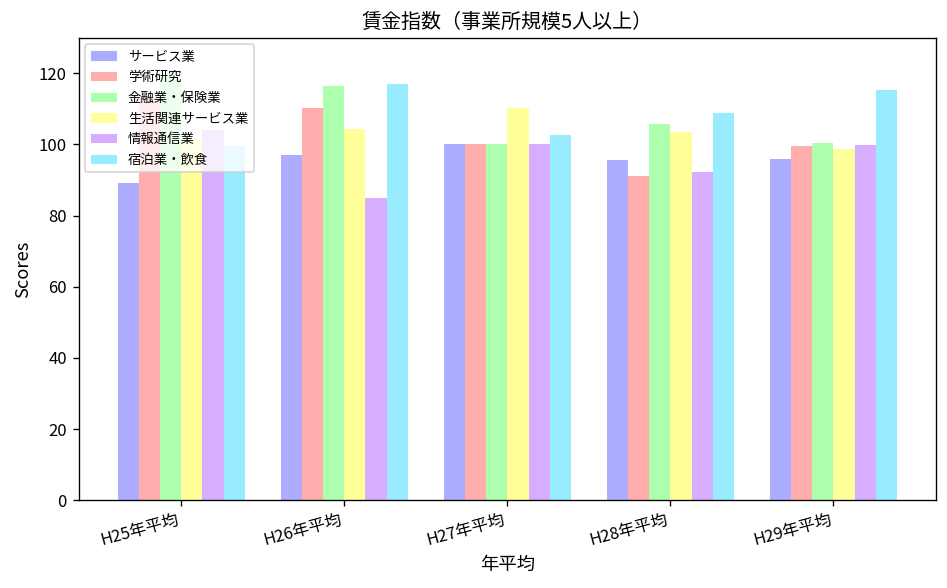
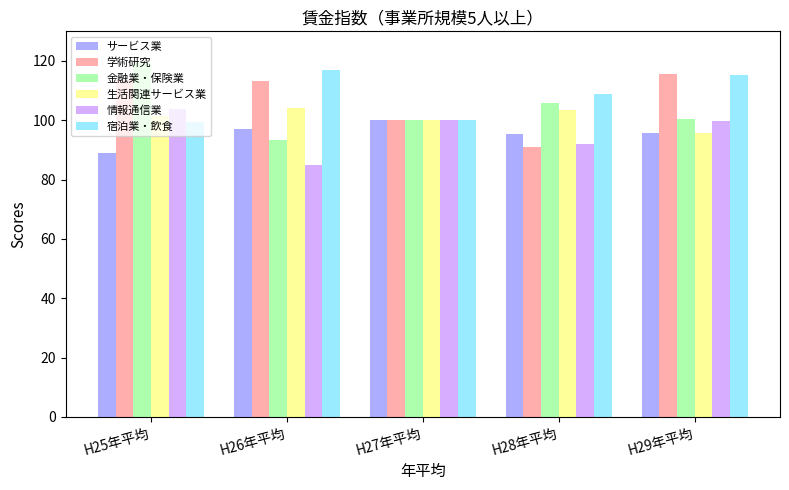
  {
    "学術研究": {
-     "H26年平均": 110,
+     "H26年平均": 113,
      "H27年平均": 100,
      "H28年平均": 91,
-     "H29年平均": 99
+     "H29年平均": 116
    },
    "金融業・保険業": {
-     "H26年平均": 116,
+     "H26年平均": 93,
      "H27年平均": 100,
      "H28年平均": 106,
      "H29年平均": 100
    },
    "生活関連サービス業": {
      "H26年平均": 104,
-     "H27年平均": 110,
+     "H27年平均": 100,
      "H28年平均": 104,
-     "H29年平均": 99
+     "H29年平均": 96
    },
    "宿泊業・飲食": {
      "H26年平均": 117,
-     "H27年平均": 103,
+     "H27年平均": 100,
      "H28年平均": 109,
      "H29年平均": 115
    }
  }
